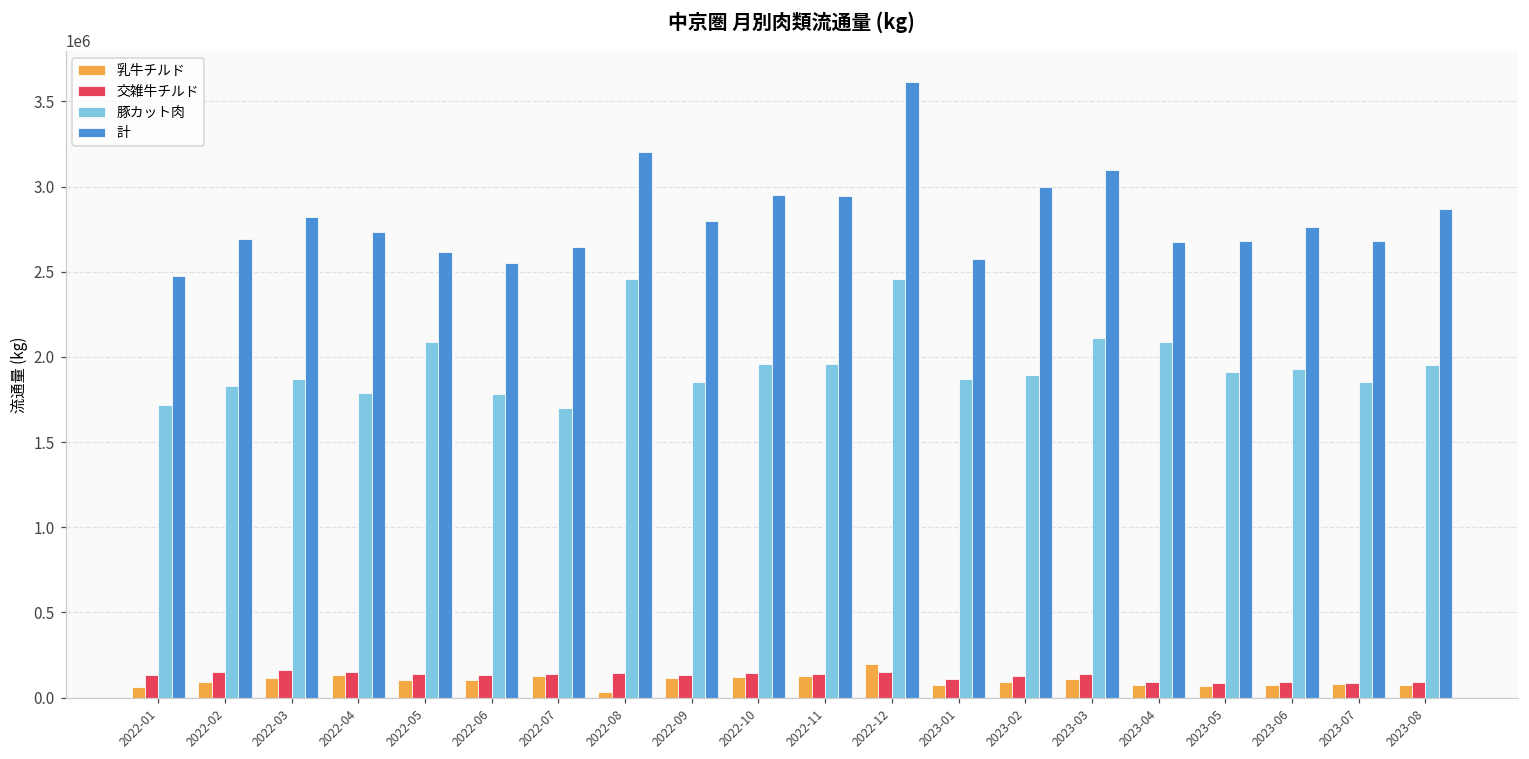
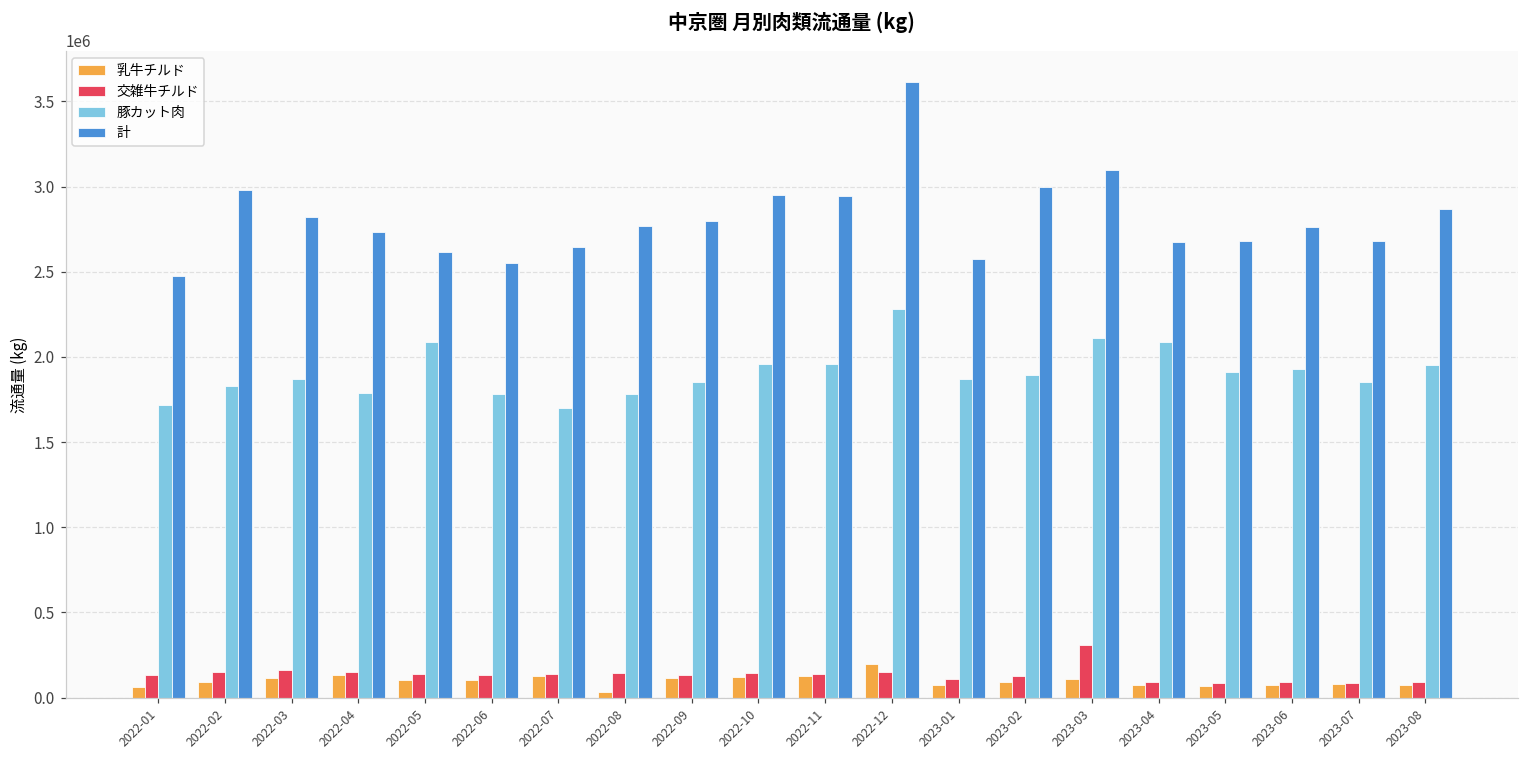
  {
    "乳牛チルド": {
      "2022-01": 60000,
      "2022-02": 90000,
      "2022-03": 120000,
      "2022-04": 130000,
      "2022-05": 100000,
      "2022-06": 100000,
      "2022-07": 130000,
      "2022-08": 30000,
      "2022-09": 120000,
      "2022-10": 120000,
      "2022-11": 130000,
      "2022-12": 200000,
      "2023-01": 70000,
      "2023-02": 90000,
      "2023-03": 110000,
      "2023-04": 70000,
      "2023-05": 70000,
      "2023-06": 70000,
      "2023-07": 80000,
      "2023-08": 70000
    },
    "交雑牛チルド": {
      "2022-01": 130000,
      "2022-02": 150000,
      "2022-03": 160000,
      "2022-04": 150000,
      "2022-05": 140000,
      "2022-06": 130000,
      "2022-07": 140000,
      "2022-08": 140000,
      "2022-09": 130000,
      "2022-10": 150000,
      "2022-11": 140000,
      "2022-12": 150000,
      "2023-01": 110000,
      "2023-02": 130000,
-     "2023-03": 140000,
+     "2023-03": 310000,
      "2023-04": 90000,
      "2023-05": 90000,
      "2023-06": 90000,
      "2023-07": 90000,
      "2023-08": 90000
    },
    "豚カット肉": {
      "2022-01": 1720000,
      "2022-02": 1830000,
      "2022-03": 1870000,
      "2022-04": 1790000,
      "2022-05": 2090000,
      "2022-06": 1780000,
      "2022-07": 1700000,
-     "2022-08": 2460000,
+     "2022-08": 1780000,
      "2022-09": 1850000,
      "2022-10": 1960000,
      "2022-11": 1960000,
-     "2022-12": 2460000,
+     "2022-12": 2280000,
      "2023-01": 1870000,
      "2023-02": 1890000,
      "2023-03": 2110000,
      "2023-04": 2080000,
      "2023-05": 1910000,
      "2023-06": 1930000,
      "2023-07": 1850000,
      "2023-08": 1950000
    },
    "計": {
      "2022-01": 2480000,
-     "2022-02": 2700000,
+     "2022-02": 2980000,
      "2022-03": 2820000,
      "2022-04": 2730000,
      "2022-05": 2620000,
      "2022-06": 2550000,
      "2022-07": 2640000,
-     "2022-08": 3210000,
+     "2022-08": 2770000,
      "2022-09": 2800000,
      "2022-10": 2950000,
      "2022-11": 2940000,
      "2022-12": 3610000,
      "2023-01": 2570000,
      "2023-02": 3000000,
      "2023-03": 3100000,
      "2023-04": 2670000,
      "2023-05": 2680000,
      "2023-06": 2760000,
      "2023-07": 2680000,
      "2023-08": 2870000
    }
  }
